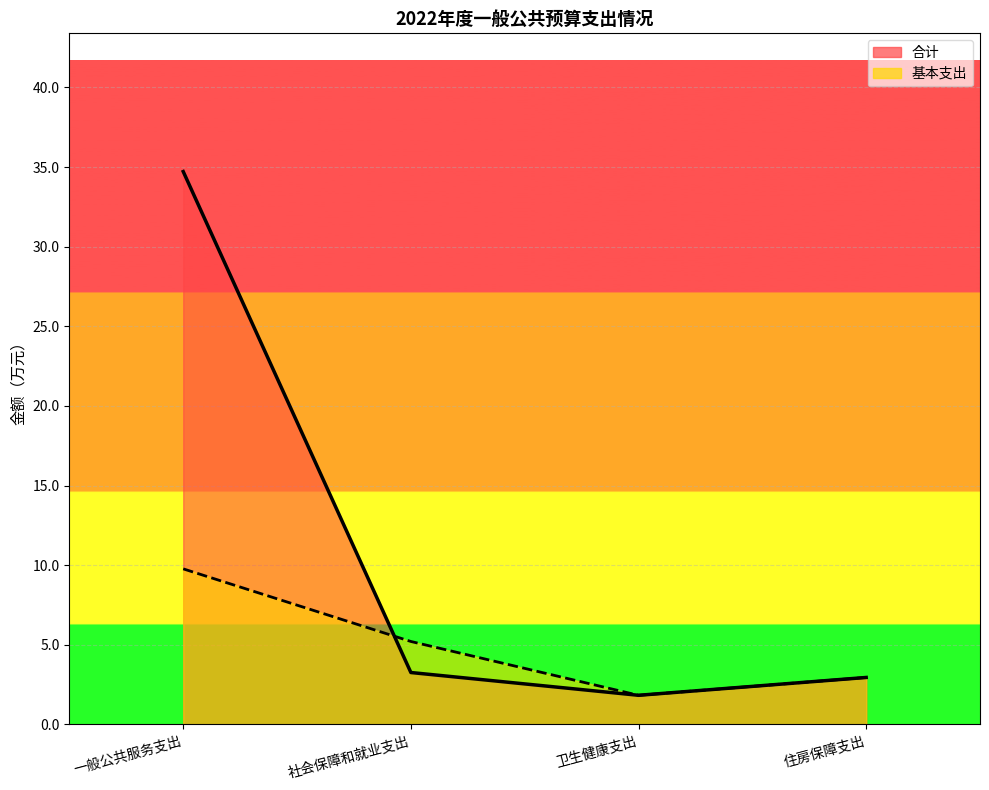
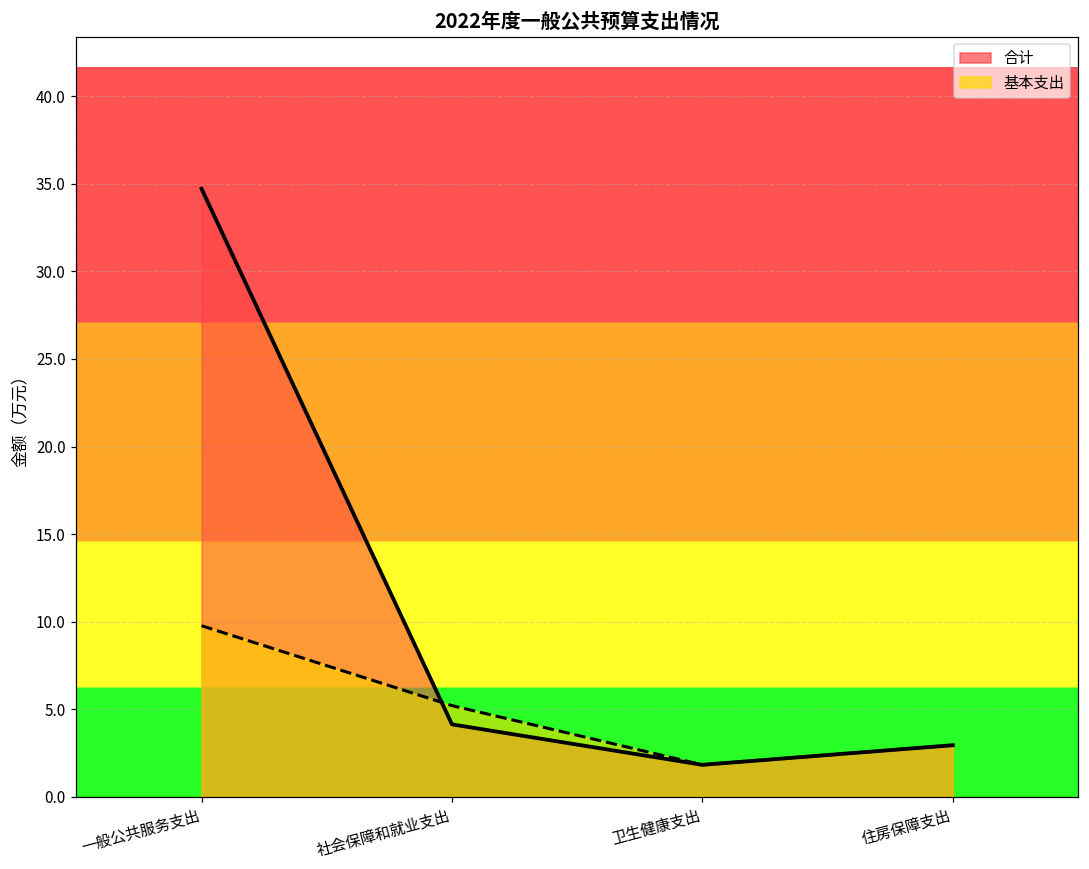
  {
    "合计": {
      "一般公共服务支出": 34.7,
-     "社会保障和就业支出": 3.3
+     "社会保障和就业支出": 4.1
    },
    "基本支出": {
      "一般公共服务支出": 9.8,
      "社会保障和就业支出": 5.2
    }
  }
